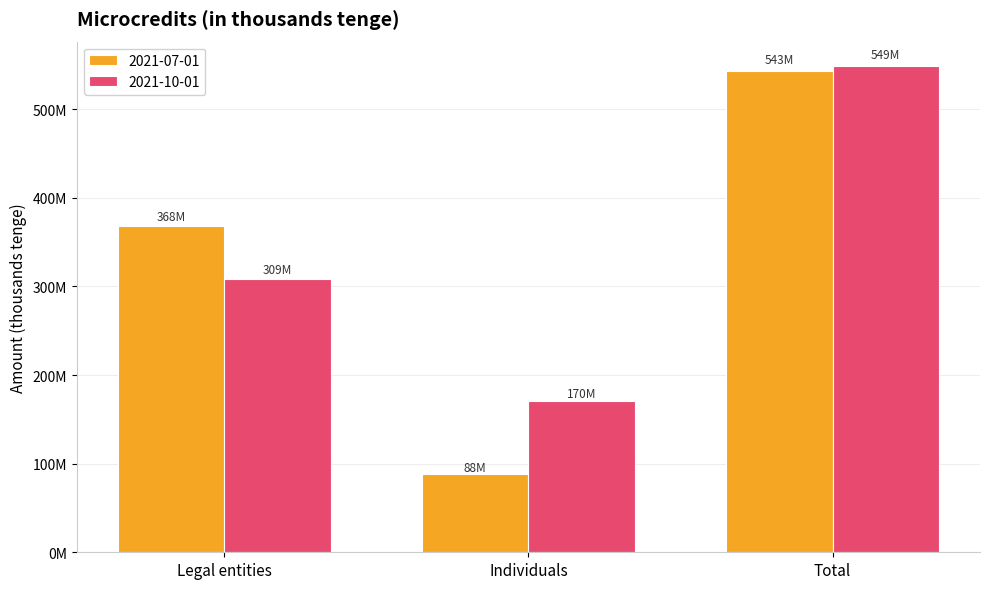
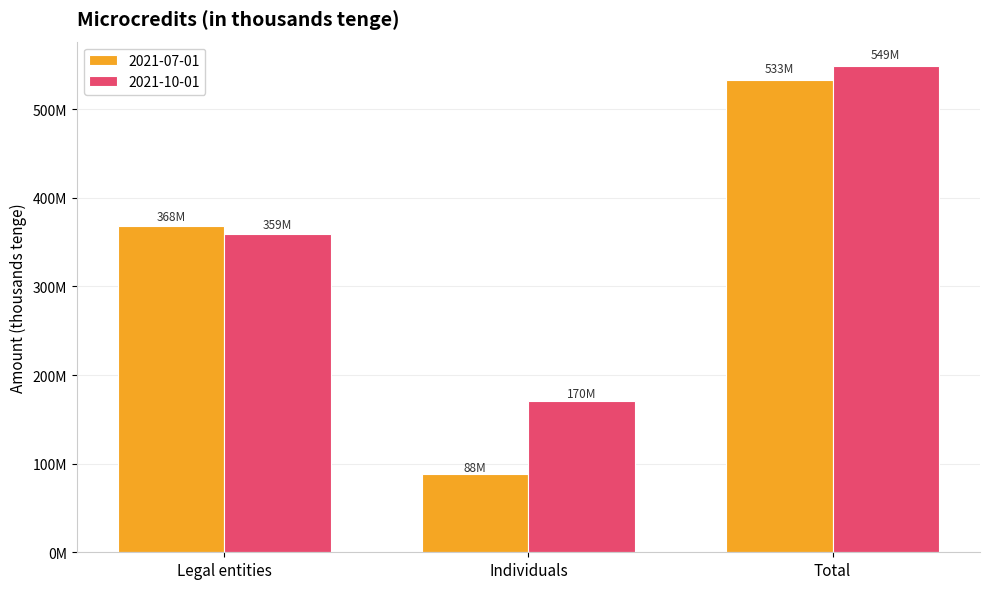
  {
    "2021-07-01": {
      "Legal entities": "368M",
      "Individuals": "88M",
-     "Total": "543M"
+     "Total": "533M"
    },
    "2021-10-01": {
-     "Legal entities": "309M",
+     "Legal entities": "359M",
      "Individuals": "170M",
      "Total": "549M"
    }
  }
